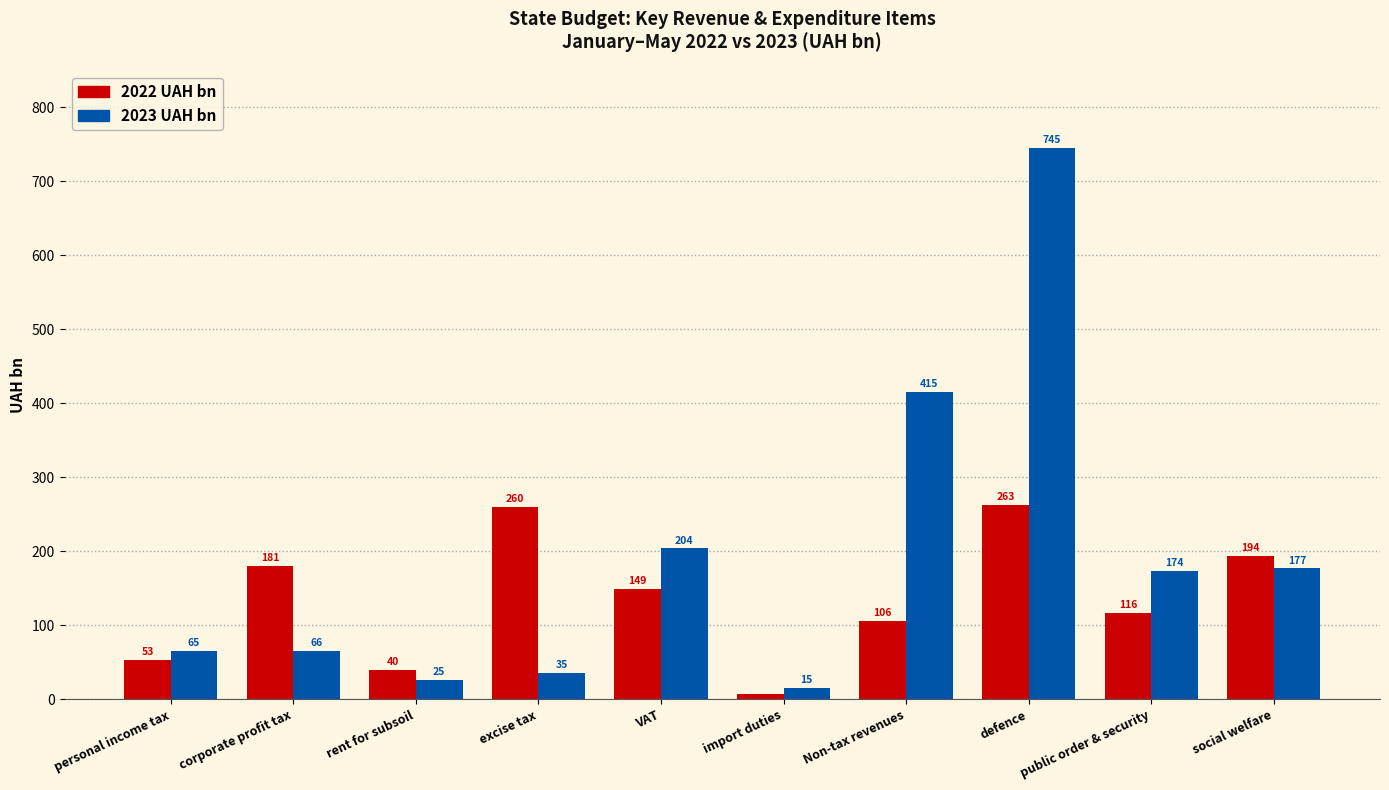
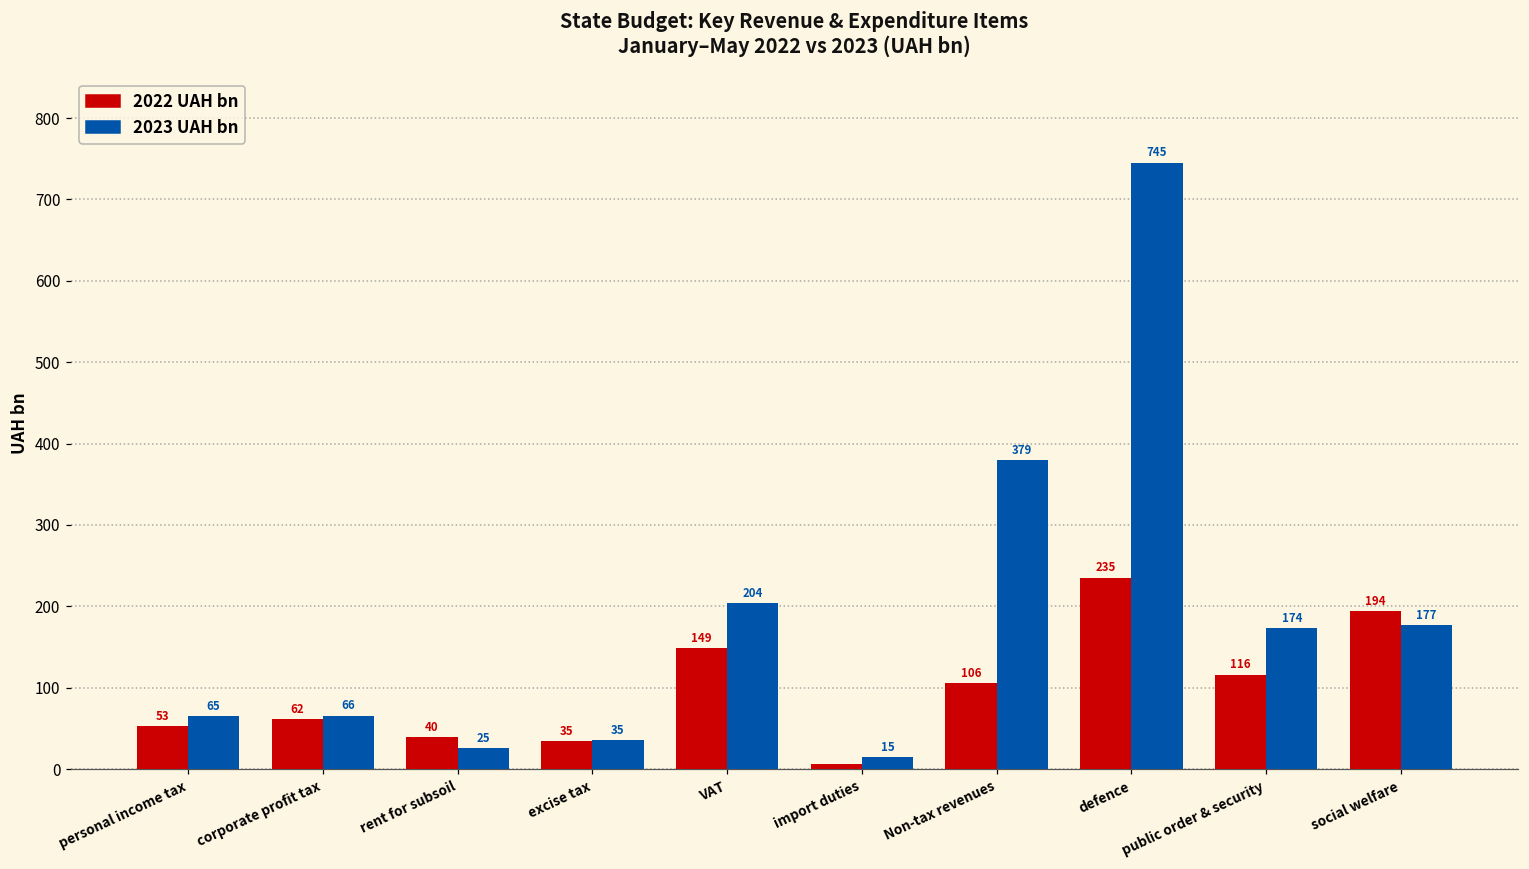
  {
    "2022 UAH bn": {
      "personal income tax": 53,
-     "corporate profit tax": 181,
+     "corporate profit tax": 62,
      "rent for subsoil": 40,
-     "excise tax": 260,
+     "excise tax": 35,
      "VAT": 149,
      "Non-tax revenues": 106,
-     "defence": 263,
+     "defence": 235,
      "public order & security": 116,
      "social welfare": 194
    },
    "2023 UAH bn": {
      "personal income tax": 65,
      "corporate profit tax": 66,
      "rent for subsoil": 25,
      "excise tax": 35,
      "VAT": 204,
      "import duties": 15,
-     "Non-tax revenues": 415,
+     "Non-tax revenues": 379,
      "defence": 745,
      "public order & security": 174,
      "social welfare": 177
    }
  }
